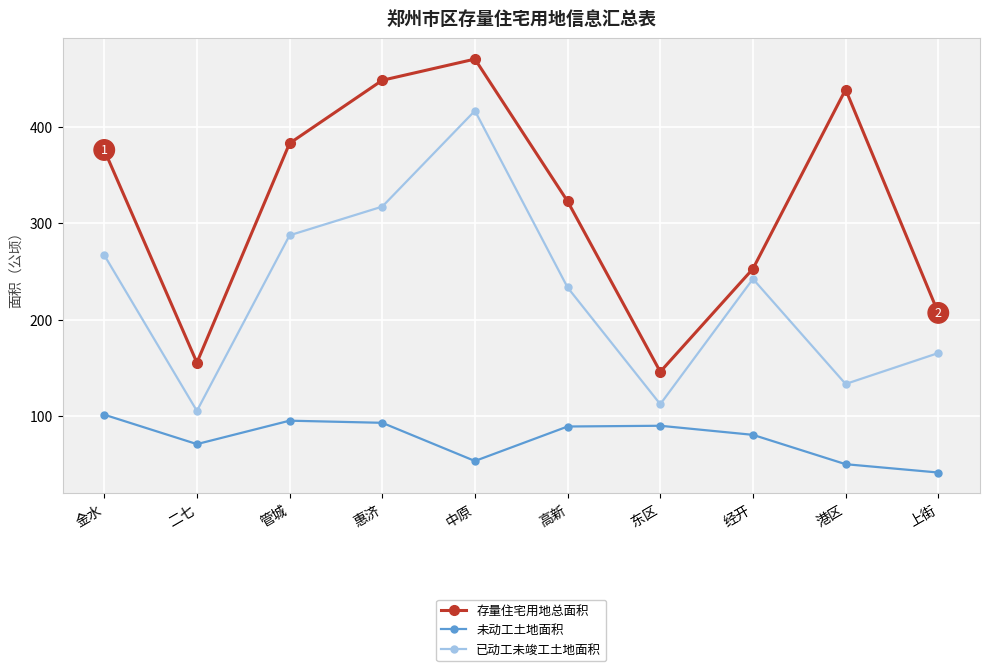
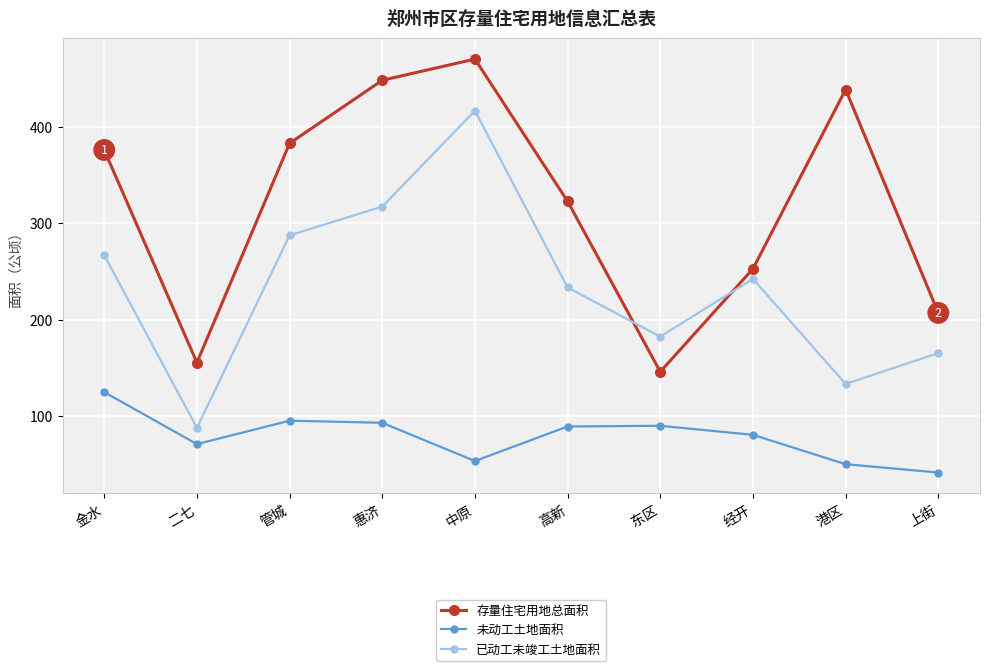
  {
    "存量住宅用地总面积": {
      "二七": 160,
      "管城": 380,
      "惠济": 450,
      "中原": 470,
      "高新": 320,
      "东区": 150,
      "经开": 250,
      "港区": 440
    },
    "未动工土地面积": {
-     "金水": 100,
+     "金水": 120,
      "二七": 70,
      "管城": 100,
      "惠济": 90,
      "中原": 50,
      "高新": 90,
      "东区": 90,
      "经开": 80,
      "港区": 50,
      "上街": 40
    },
    "已动工未竣工土地面积": {
      "金水": 270,
-     "二七": 110,
+     "二七": 90,
      "管城": 290,
      "惠济": 320,
      "中原": 420,
      "高新": 230,
-     "东区": 110,
+     "东区": 180,
      "经开": 240,
      "港区": 130,
      "上街": 170
    }
  }
